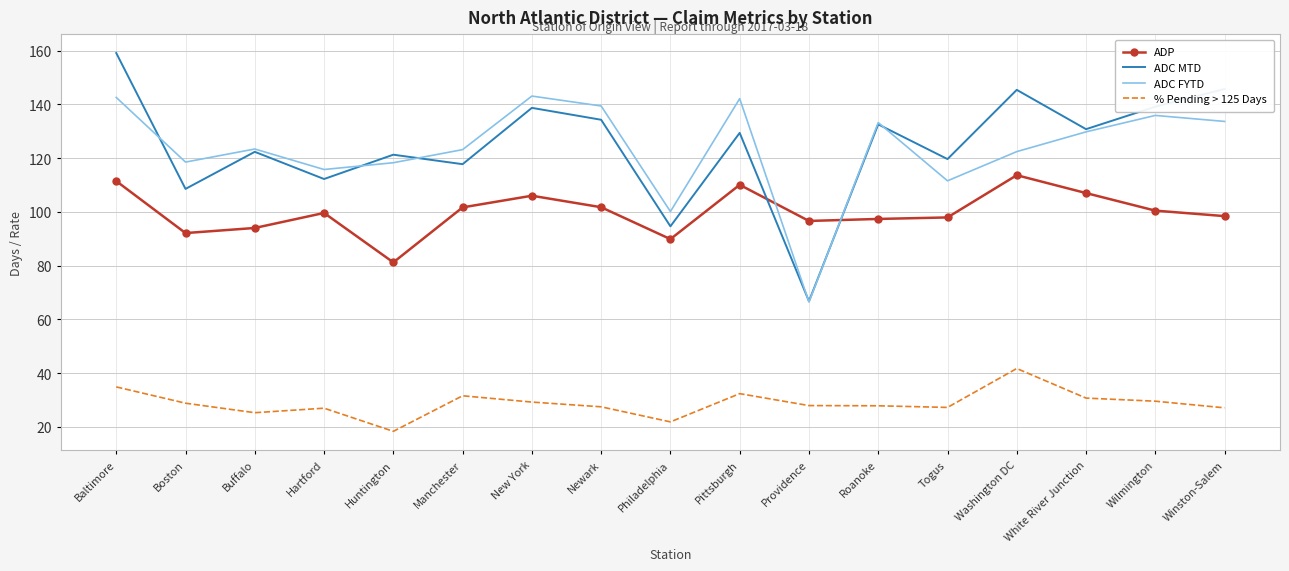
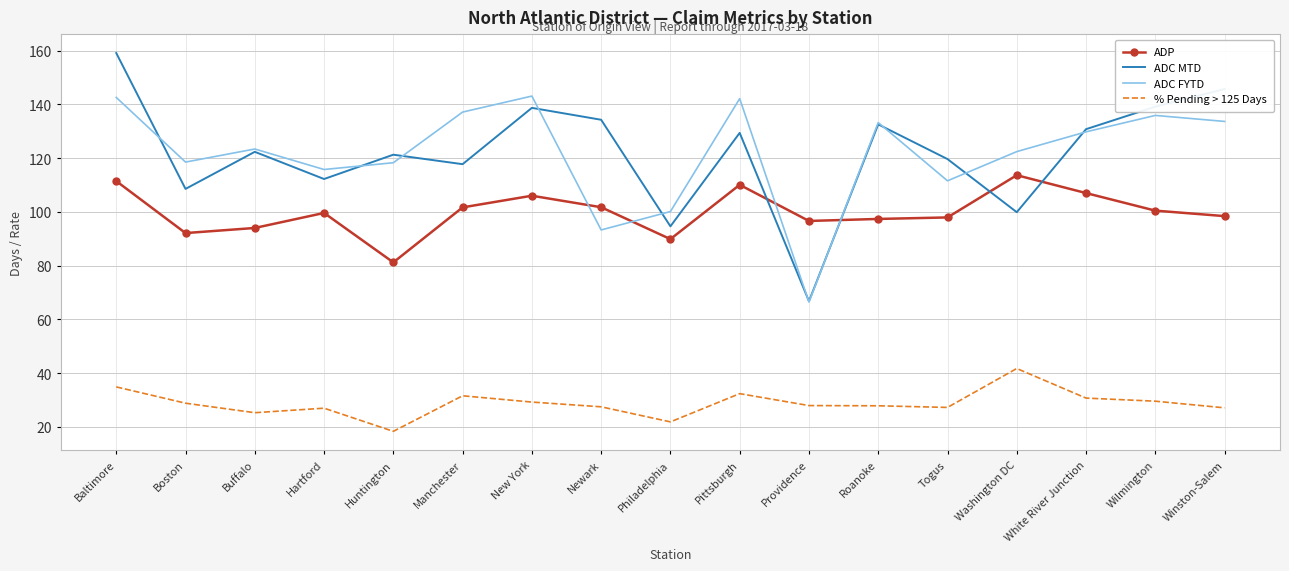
  {
    "ADP": {
      "Baltimore": 111,
      "Boston": 92,
      "Buffalo": 94,
      "Hartford": 100,
      "Huntington": 81,
      "Manchester": 102,
      "New York": 106,
      "Newark": 102,
      "Philadelphia": 90,
      "Pittsburgh": 110,
      "Providence": 97,
      "Roanoke": 97,
      "Togus": 98,
      "Washington DC": 114,
      "White River Junction": 107,
      "Wilmington": 100,
      "Winston-Salem": 98
    },
    "ADC MTD": {
      "Baltimore": 159,
      "Boston": 109,
      "Buffalo": 122,
      "Hartford": 112,
      "Huntington": 121,
      "Manchester": 118,
      "New York": 139,
      "Newark": 134,
      "Philadelphia": 95,
      "Pittsburgh": 129,
      "Togus": 120,
-     "Washington DC": 145,
+     "Washington DC": 100,
      "White River Junction": 131
    },
    "ADC FYTD": {
      "Baltimore": 143,
      "Boston": 119,
      "Buffalo": 123,
      "Hartford": 116,
      "Huntington": 118,
-     "Manchester": 123,
+     "Manchester": 137,
      "New York": 143,
-     "Newark": 139,
+     "Newark": 93,
      "Philadelphia": 100,
      "Pittsburgh": 142,
      "Togus": 112,
      "Washington DC": 122,
      "White River Junction": 130,
      "Wilmington": 136,
      "Winston-Salem": 134
    },
    "% Pending > 125 Days": {
      "Baltimore": 35,
      "Boston": 29,
      "Buffalo": 25,
      "Hartford": 27,
      "Huntington": 18,
      "Manchester": 32,
      "New York": 29,
      "Newark": 27,
      "Philadelphia": 22,
      "Pittsburgh": 32,
      "Providence": 28,
      "Roanoke": 28,
      "Togus": 27,
      "Washington DC": 42,
      "White River Junction": 31,
      "Wilmington": 30,
      "Winston-Salem": 27
    }
  }
